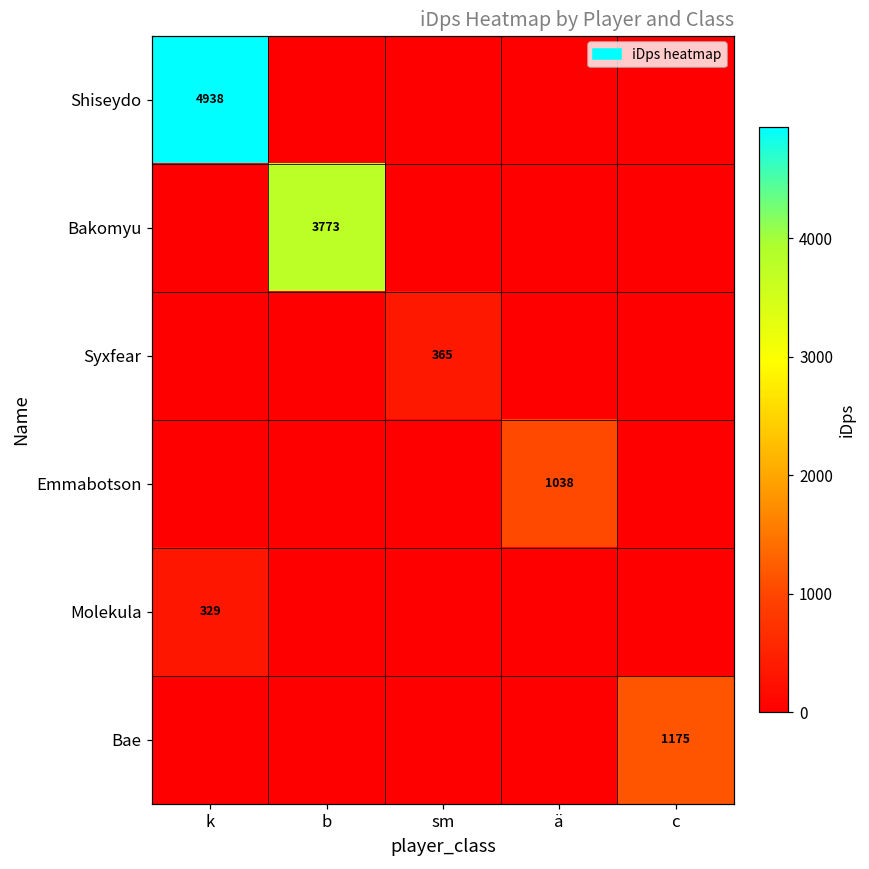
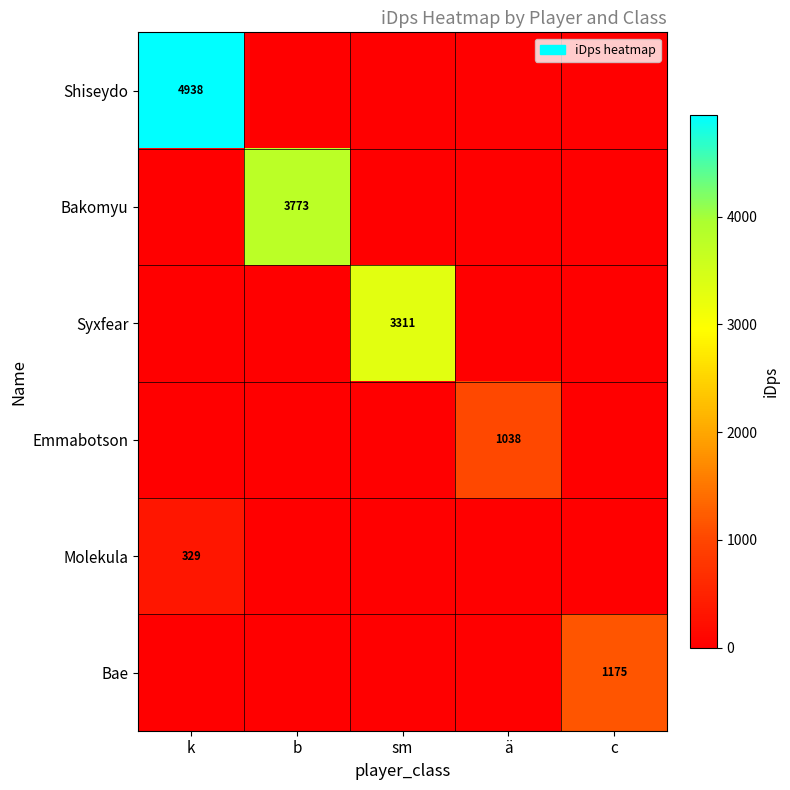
  {
    "Shiseydo": {
      "k": 4938
    },
    "Bakomyu": {
      "b": 3773
    },
    "Syxfear": {
-     "sm": 365
+     "sm": 3311
    },
    "Emmabotson": {
      "ä": 1038
    },
    "Molekula": {
      "k": 329
    },
    "Bae": {
      "c": 1175
    }
  }
